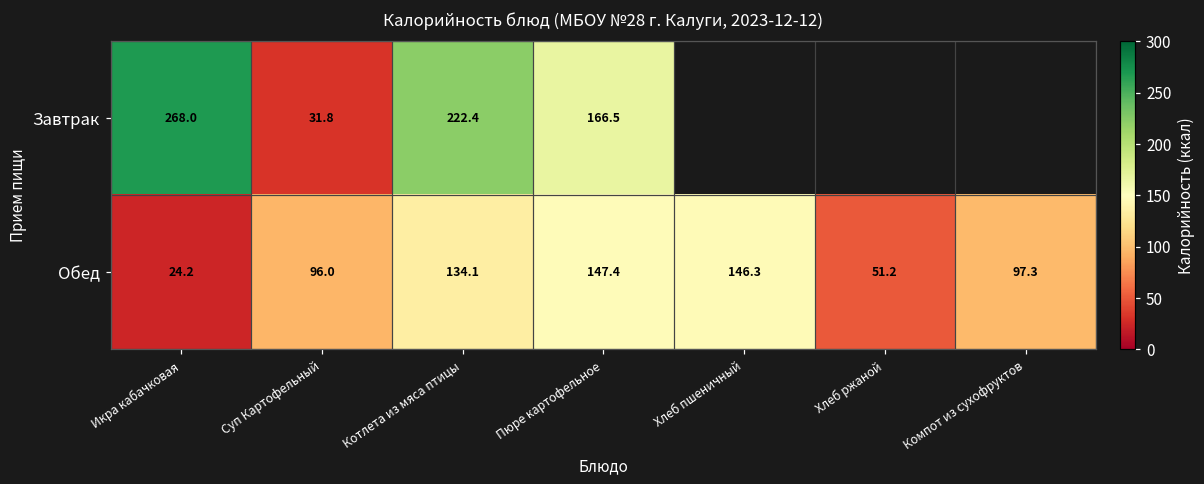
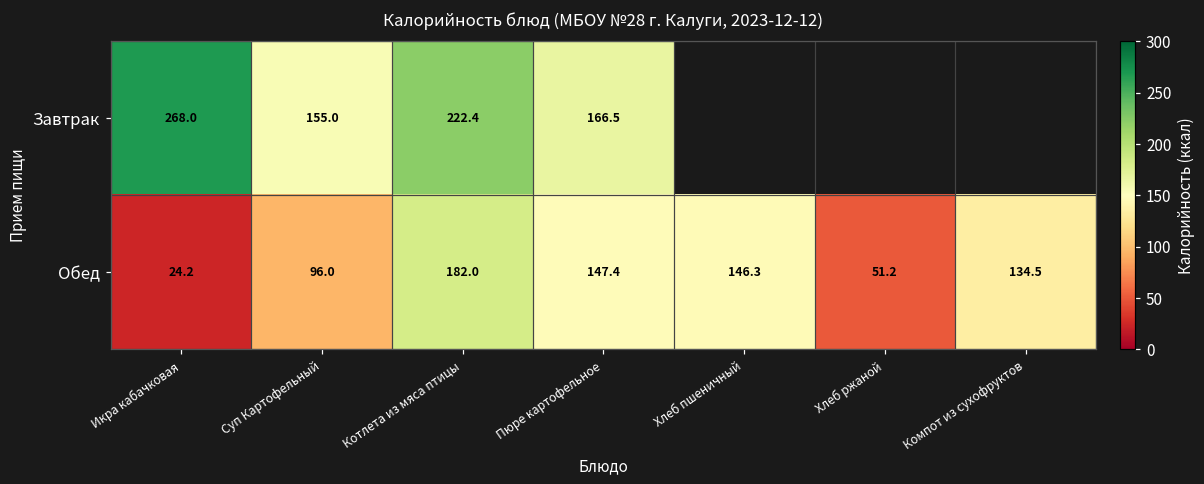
  {
    "Завтрак": {
      "Икра кабачковая": 268.0,
-     "Суп Картофельный": 31.8,
+     "Суп Картофельный": 155.0,
      "Котлета из мяса птицы": 222.4,
      "Пюре картофельное": 166.5
    },
    "Обед": {
      "Икра кабачковая": 24.2,
      "Суп Картофельный": 96.0,
-     "Котлета из мяса птицы": 134.1,
+     "Котлета из мяса птицы": 182.0,
      "Пюре картофельное": 147.4,
      "Хлеб пшеничный": 146.3,
      "Хлеб ржаной": 51.2,
-     "Компот из сухофруктов": 97.3
+     "Компот из сухофруктов": 134.5
    }
  }
